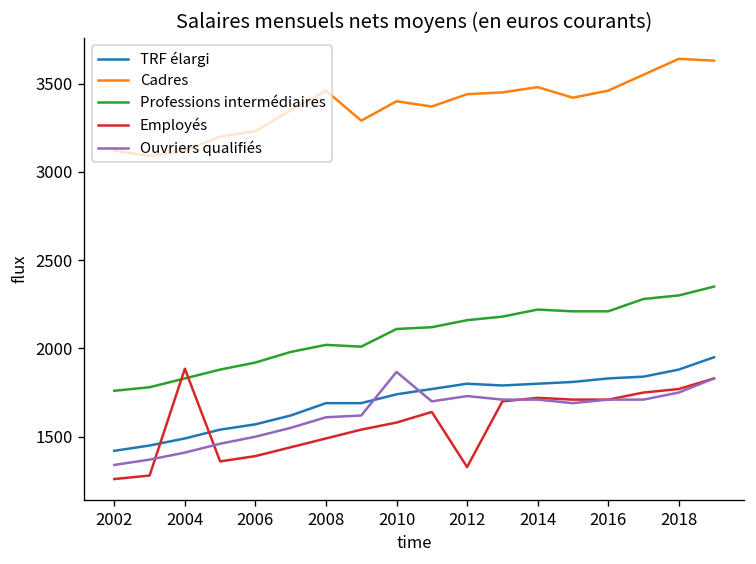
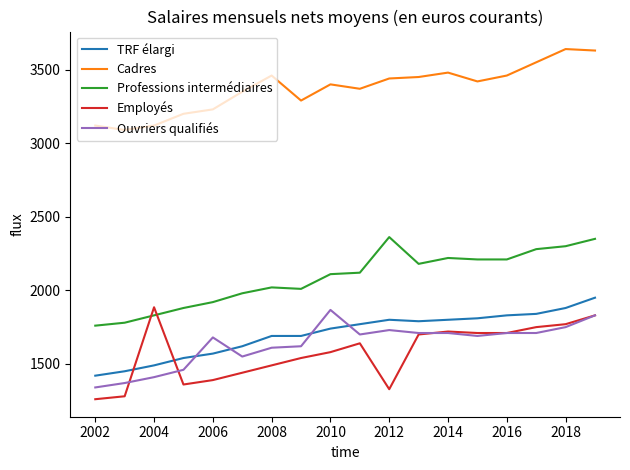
  {
    "TRF élargi": {
      "2002": 1420,
      "2004": 1490,
      "2006": 1570,
      "2008": 1690,
      "2010": 1740,
      "2012": 1800,
      "2014": 1800,
      "2016": 1830,
      "2018": 1880
    },
    "Cadres": {
      "2010": 3400,
      "2012": 3440,
      "2014": 3480,
      "2016": 3460,
      "2018": 3640
    },
    "Professions intermédiaires": {
      "2002": 1760,
      "2004": 1830,
      "2006": 1920,
      "2008": 2020,
      "2010": 2110,
-     "2012": 2160,
+     "2012": 2360,
      "2014": 2220,
      "2016": 2210,
      "2018": 2300
    },
    "Employés": {
      "2002": 1260,
      "2004": 1890,
      "2006": 1390,
      "2008": 1490,
      "2010": 1580,
      "2012": 1330,
      "2018": 1770
    },
    "Ouvriers qualifiés": {
      "2002": 1340,
      "2004": 1410,
-     "2006": 1500,
+     "2006": 1680,
      "2008": 1610,
      "2010": 1870,
      "2012": 1730,
      "2018": 1750
    }
  }
